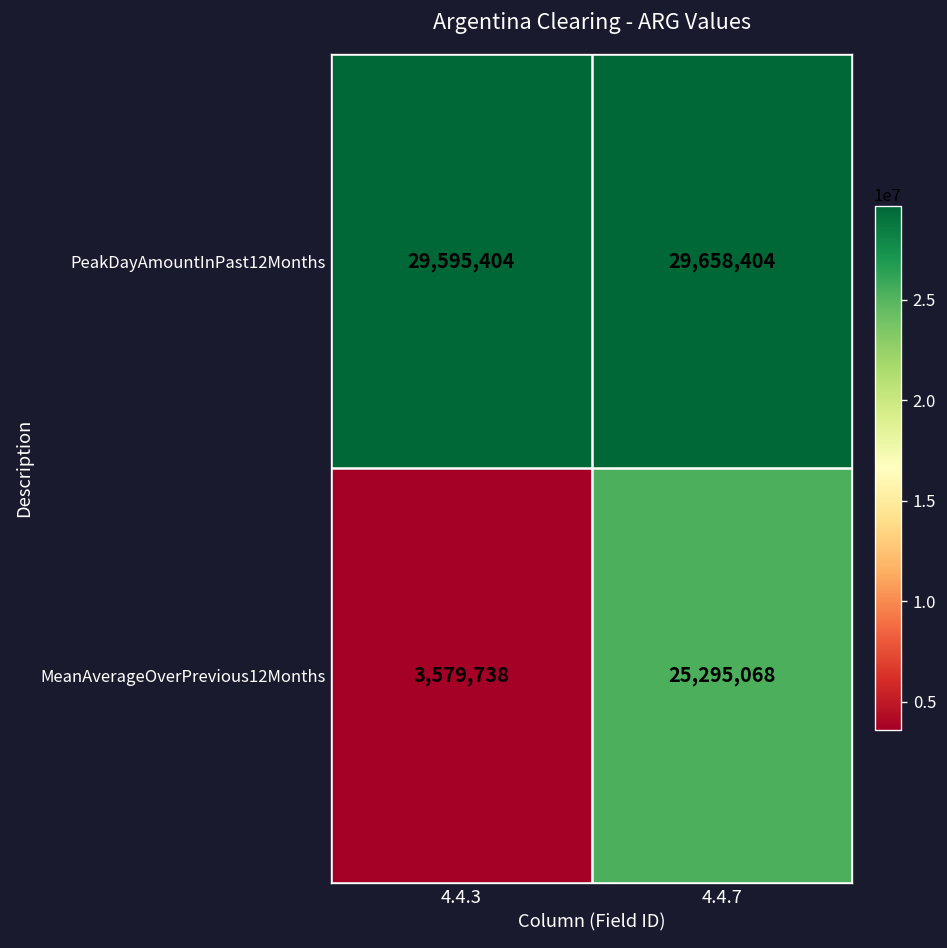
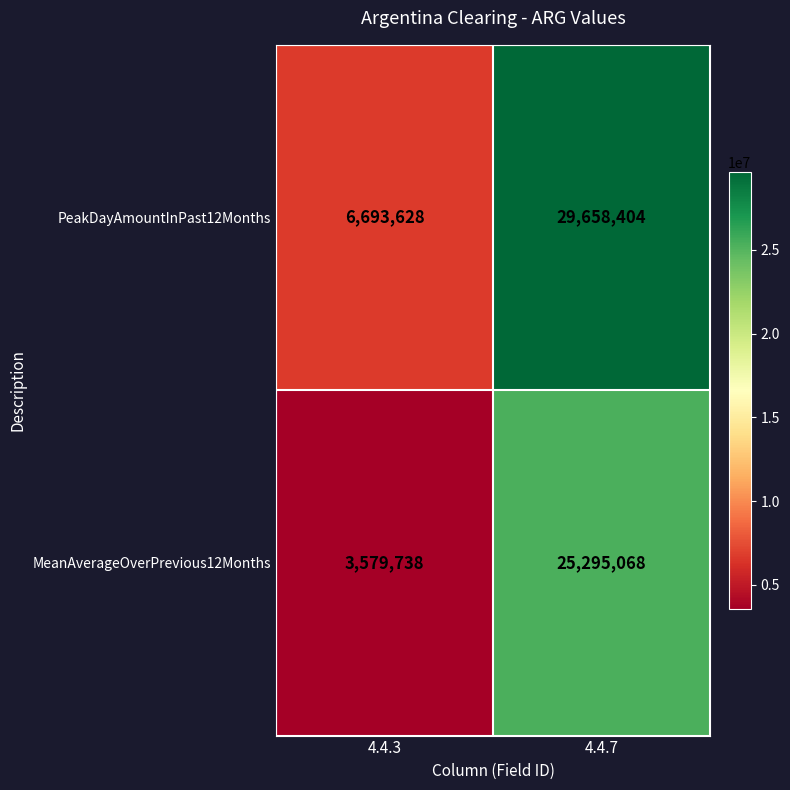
  {
    "PeakDayAmountInPast12Months": {
-     "4.4.3": "29,595,404",
+     "4.4.3": "6,693,628",
      "4.4.7": "29,658,404"
    },
    "MeanAverageOverPrevious12Months": {
      "4.4.3": "3,579,738",
      "4.4.7": "25,295,068"
    }
  }
